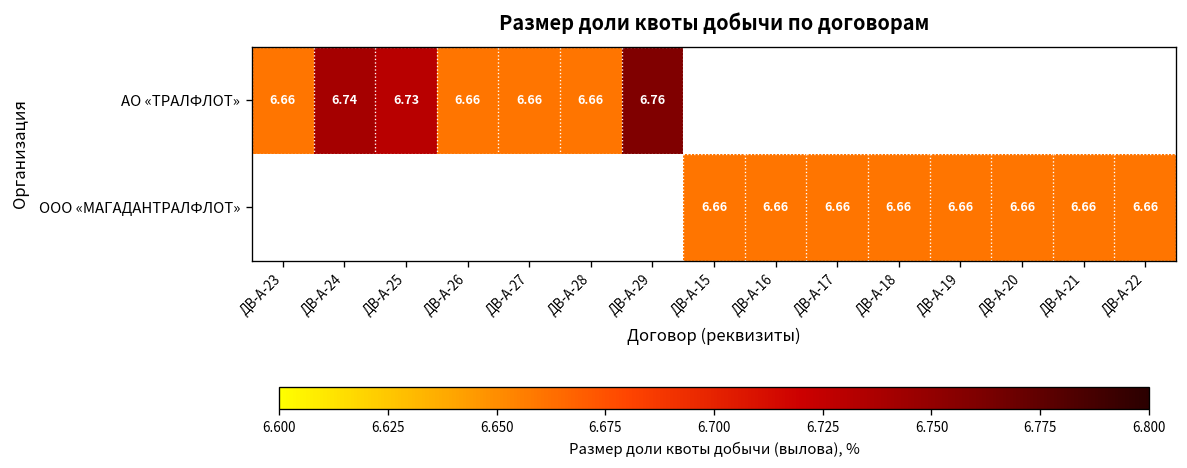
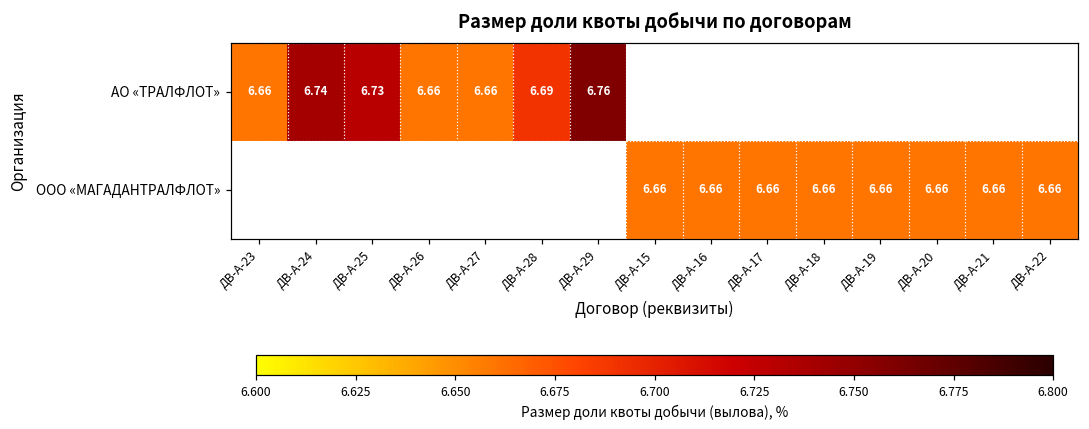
  {
    "АО «ТРАЛФЛОТ»": {
      "ДВ-А-23": 6.66,
      "ДВ-А-24": 6.74,
      "ДВ-А-25": 6.73,
      "ДВ-А-26": 6.66,
      "ДВ-А-27": 6.66,
-     "ДВ-А-28": 6.66,
+     "ДВ-А-28": 6.69,
      "ДВ-А-29": 6.76
    },
    "ООО «МАГАДАНТРАЛФЛОТ»": {
      "ДВ-А-15": 6.66,
      "ДВ-А-16": 6.66,
      "ДВ-А-17": 6.66,
      "ДВ-А-18": 6.66,
      "ДВ-А-19": 6.66,
      "ДВ-А-20": 6.66,
      "ДВ-А-21": 6.66,
      "ДВ-А-22": 6.66
    }
  }
